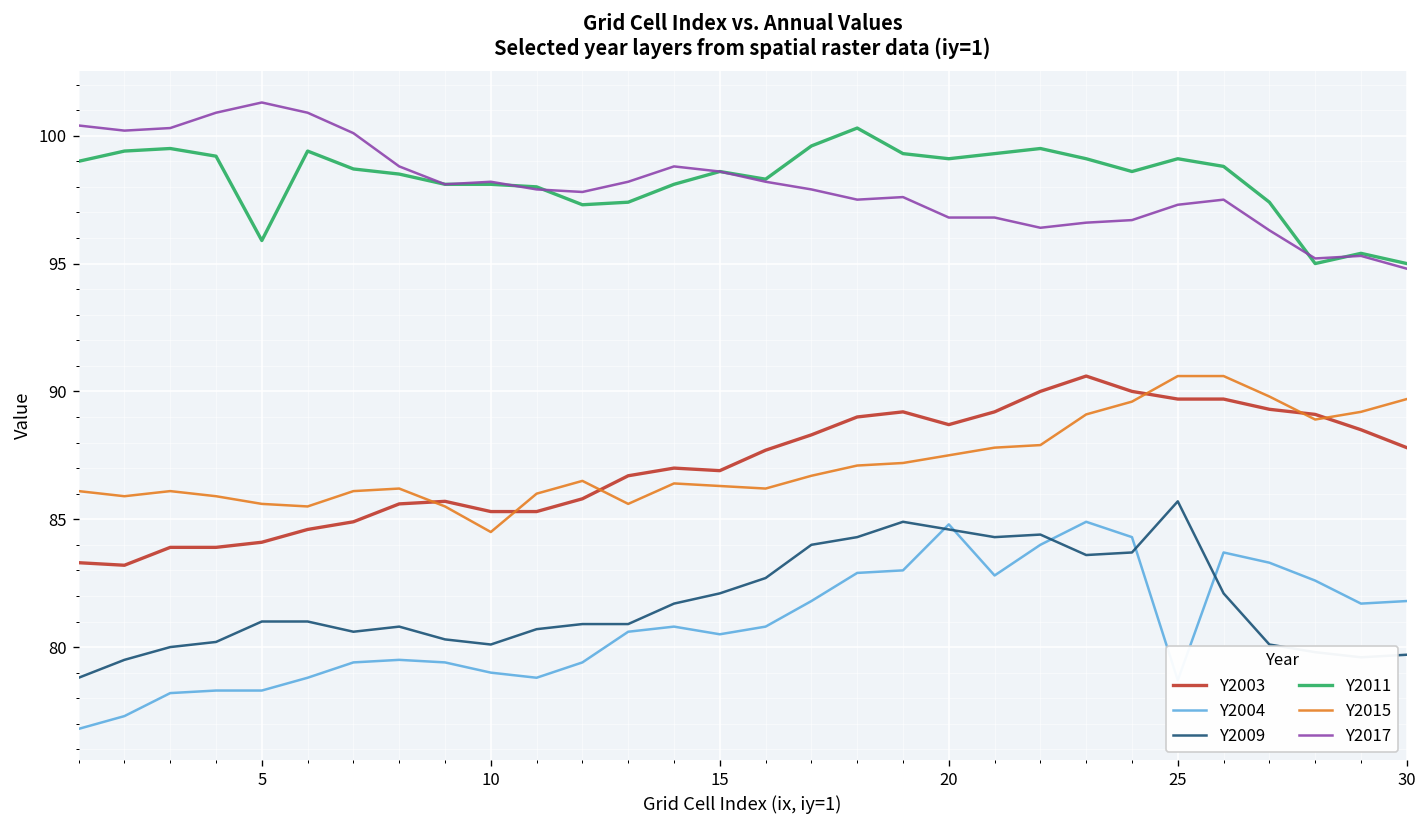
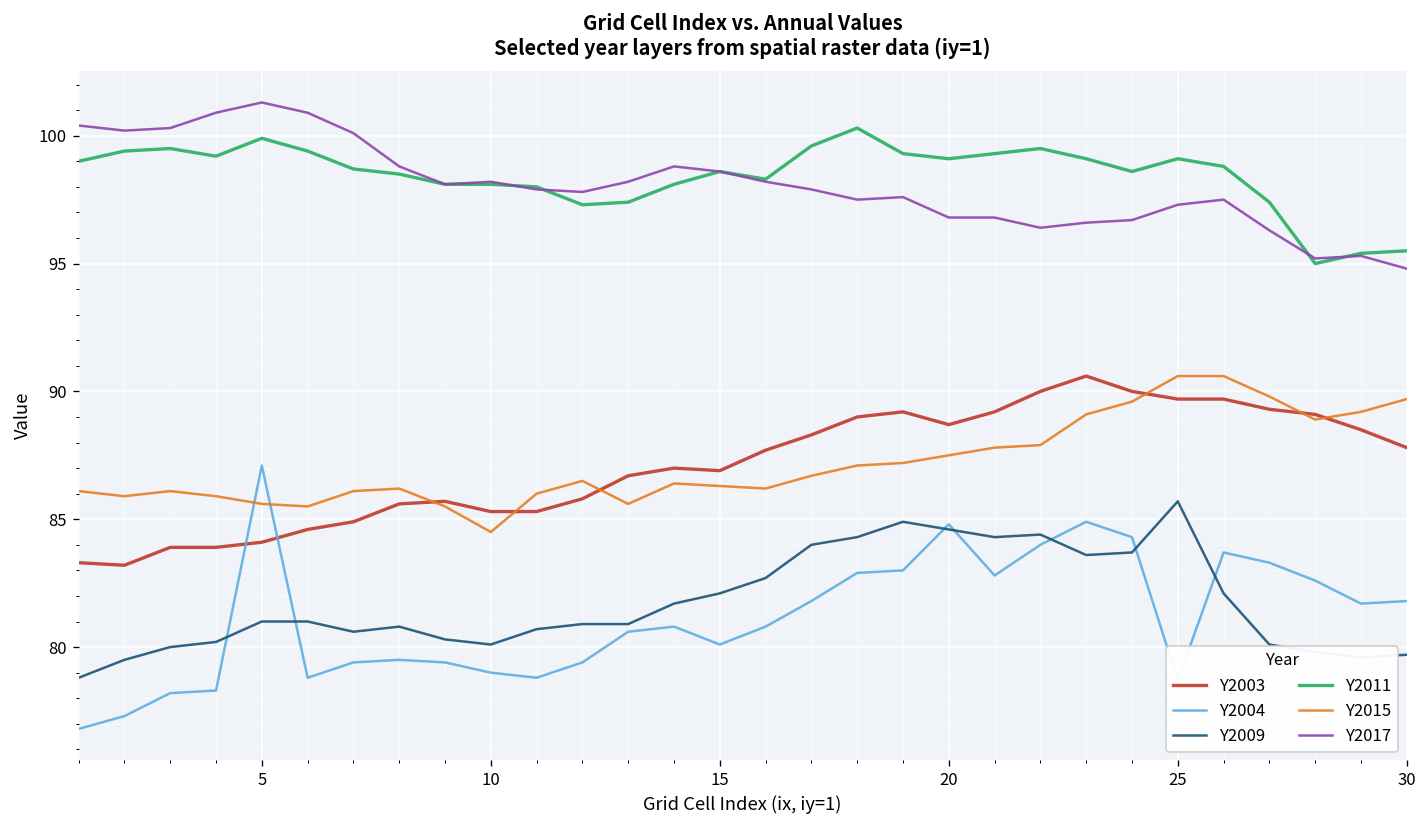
  {
    "Y2003": {
      "5": 84.1,
      "10": 85.3,
      "15": 86.9,
      "20": 88.7,
      "25": 89.7,
      "30": 87.8
    },
    "Y2004": {
-     "5": 78.3,
+     "5": 87.1,
      "10": 79.0,
-     "15": 80.5,
+     "15": 80.1,
      "20": 84.8,
      "30": 81.8
    },
    "Y2009": {
      "5": 81.0,
      "10": 80.1,
      "15": 82.1,
      "20": 84.6,
      "25": 85.7,
      "30": 79.7
    },
    "Y2011": {
-     "5": 95.9,
+     "5": 99.9,
      "20": 99.1,
      "25": 99.1,
-     "30": 95.0
+     "30": 95.5
    },
    "Y2015": {
      "5": 85.6,
      "10": 84.5,
      "15": 86.3,
      "20": 87.5,
      "25": 90.6,
      "30": 89.7
    },
    "Y2017": {
      "5": 101.3,
      "20": 96.8,
      "25": 97.3,
      "30": 94.8
    }
  }
